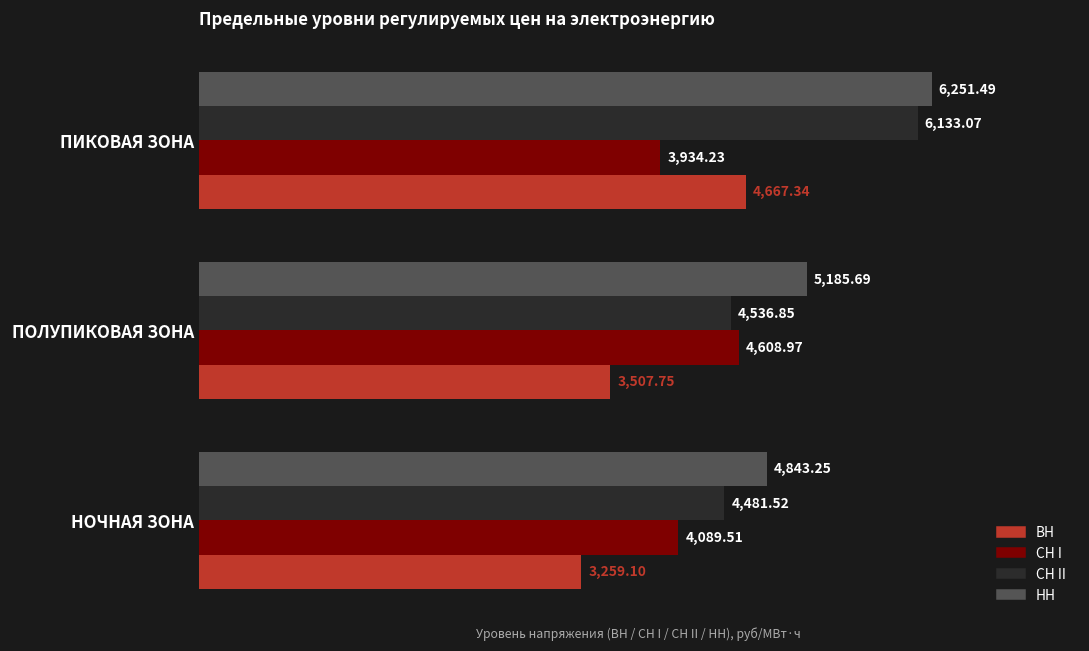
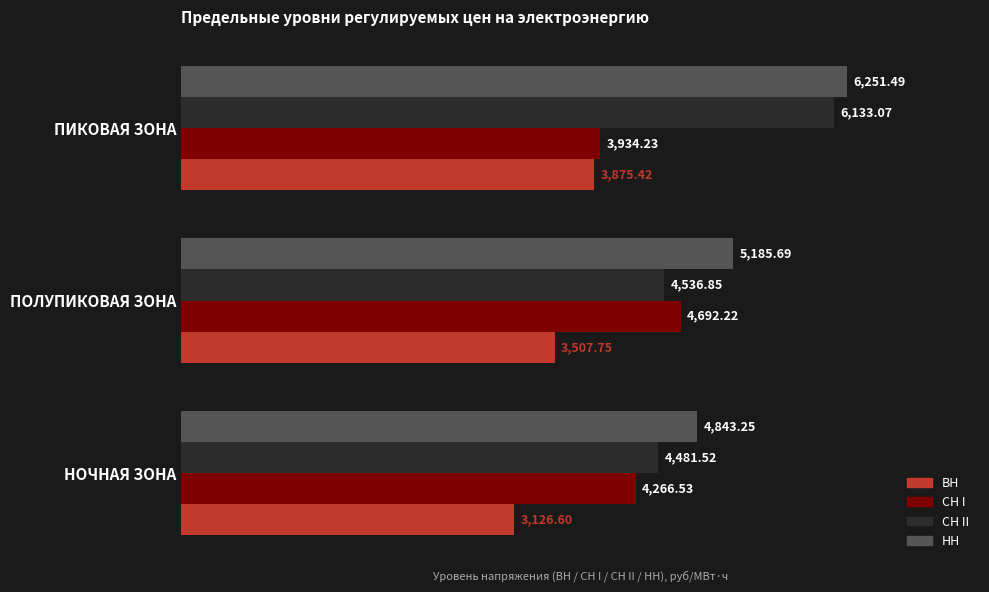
  {
    "ВН": {
-     "ПИКОВАЯ ЗОНА": "4,667.34",
+     "ПИКОВАЯ ЗОНА": "3,875.42",
      "ПОЛУПИКОВАЯ ЗОНА": "3,507.75",
-     "НОЧНАЯ ЗОНА": "3,259.10"
+     "НОЧНАЯ ЗОНА": "3,126.60"
    },
    "СН I": {
      "ПИКОВАЯ ЗОНА": "3,934.23",
-     "ПОЛУПИКОВАЯ ЗОНА": "4,608.97",
-     "НОЧНАЯ ЗОНА": "4,089.51"
+     "ПОЛУПИКОВАЯ ЗОНА": "4,692.22",
+     "НОЧНАЯ ЗОНА": "4,266.53"
    },
    "СН II": {
      "ПИКОВАЯ ЗОНА": "6,133.07",
      "ПОЛУПИКОВАЯ ЗОНА": "4,536.85",
      "НОЧНАЯ ЗОНА": "4,481.52"
    },
    "НН": {
      "ПИКОВАЯ ЗОНА": "6,251.49",
      "ПОЛУПИКОВАЯ ЗОНА": "5,185.69",
      "НОЧНАЯ ЗОНА": "4,843.25"
    }
  }
